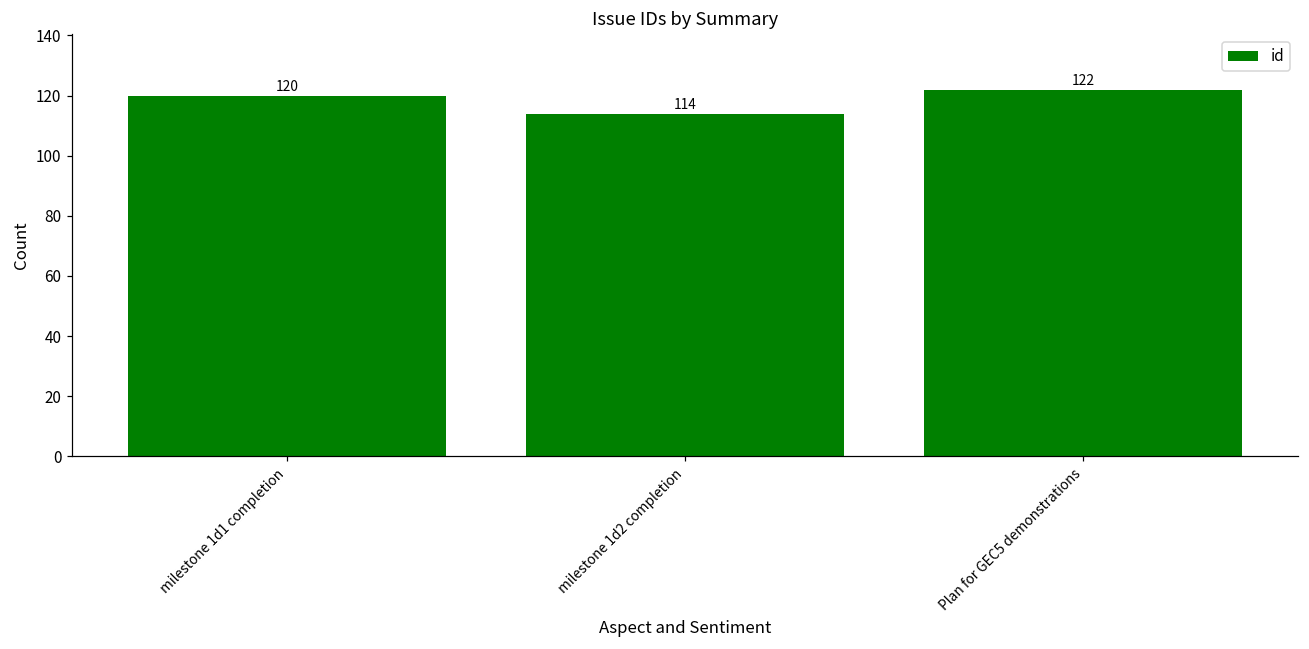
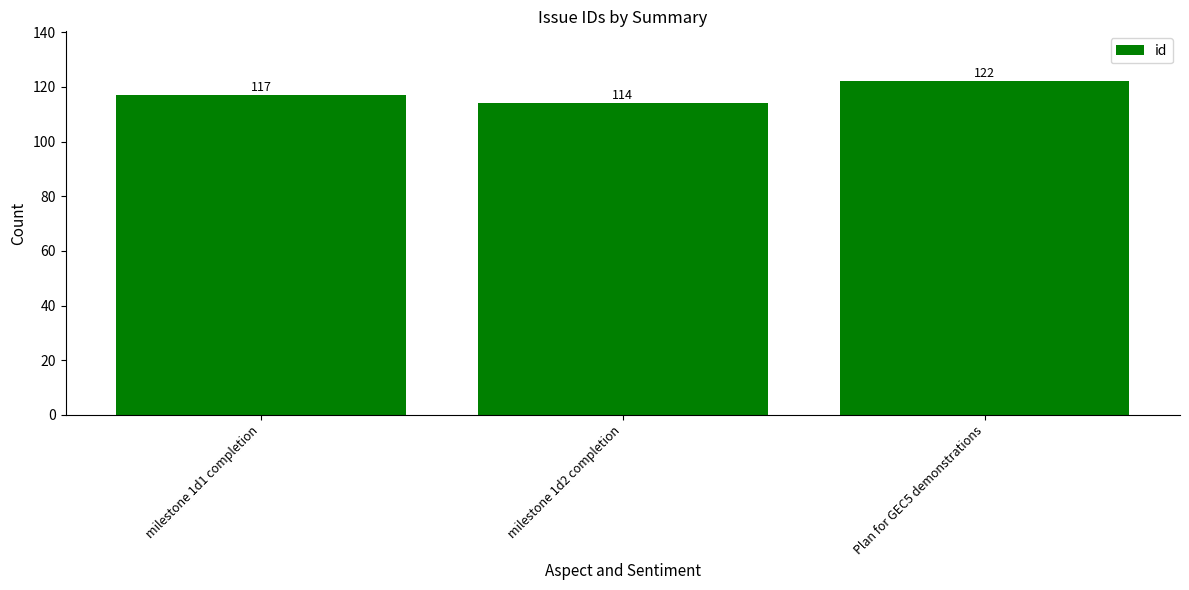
  {
-   "milestone 1d1 completion": 120,
+   "milestone 1d1 completion": 117,
    "milestone 1d2 completion": 114,
    "Plan for GEC5 demonstrations": 122
  }
